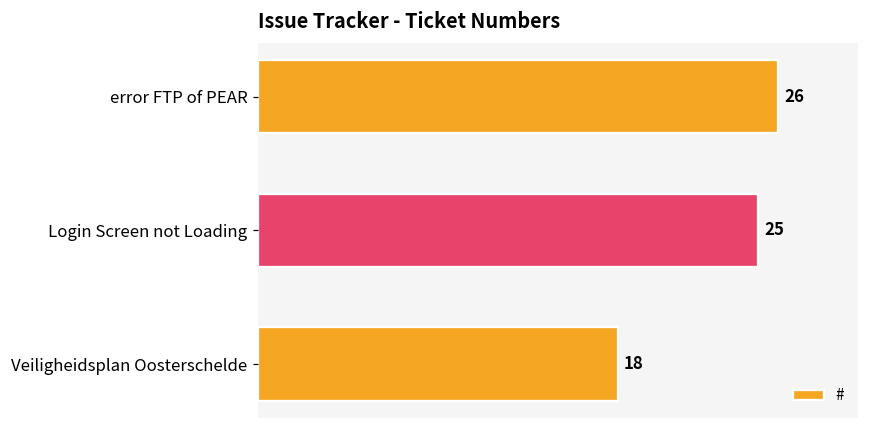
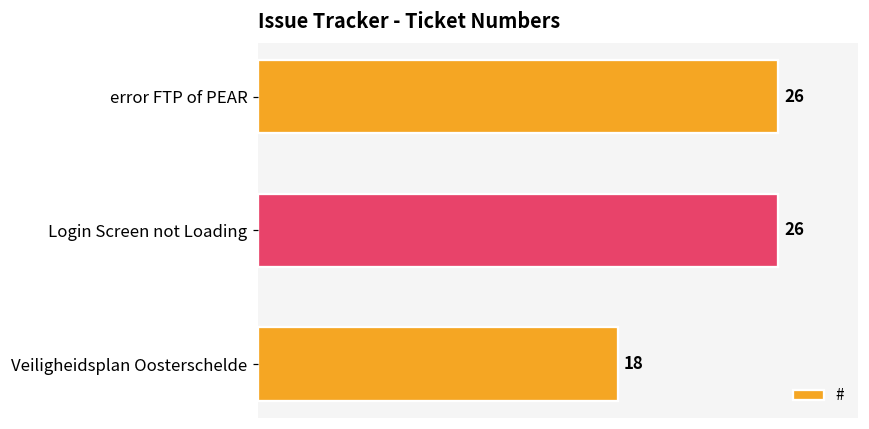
  {
    "error FTP of PEAR": 26,
-   "Login Screen not Loading": 25,
+   "Login Screen not Loading": 26,
    "Veiligheidsplan Oosterschelde": 18
  }
